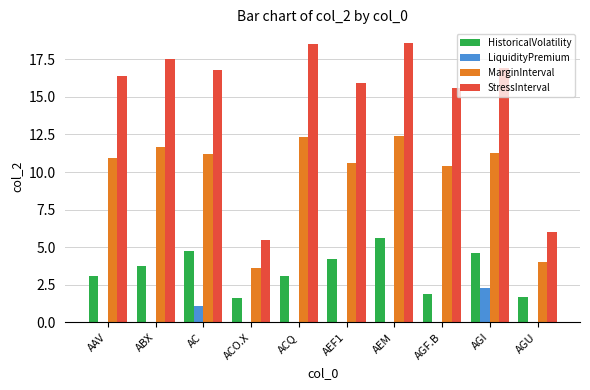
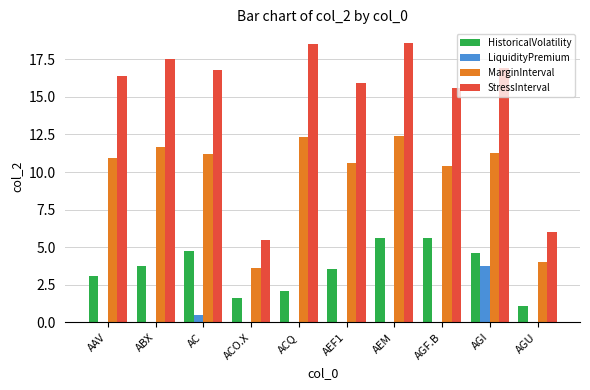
  {
    "HistoricalVolatility": {
      "AAV": 3.1,
      "ABX": 3.7,
      "AC": 4.7,
      "ACO.X": 1.7,
-     "ACQ": 3.1,
-     "AEF1": 4.2,
+     "ACQ": 2.1,
+     "AEF1": 3.5,
      "AEM": 5.6,
-     "AGF.B": 1.9,
+     "AGF.B": 5.6,
      "AGI": 4.6,
-     "AGU": 1.7
+     "AGU": 1.1
    },
    "LiquidityPremium": {
      "AAV": 0.0,
      "ABX": 0.0,
-     "AC": 1.1,
+     "AC": 0.5,
      "ACO.X": 0.0,
      "ACQ": 0.0,
      "AEF1": 0.0,
      "AEM": 0.0,
      "AGF.B": 0.0,
-     "AGI": 2.3,
+     "AGI": 3.7,
      "AGU": 0.0
    }
  }
